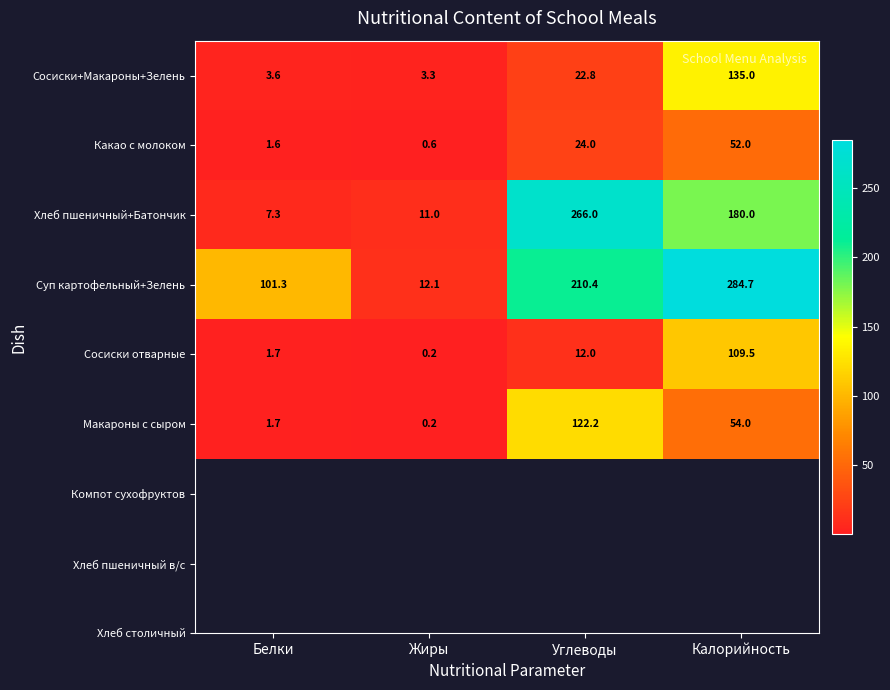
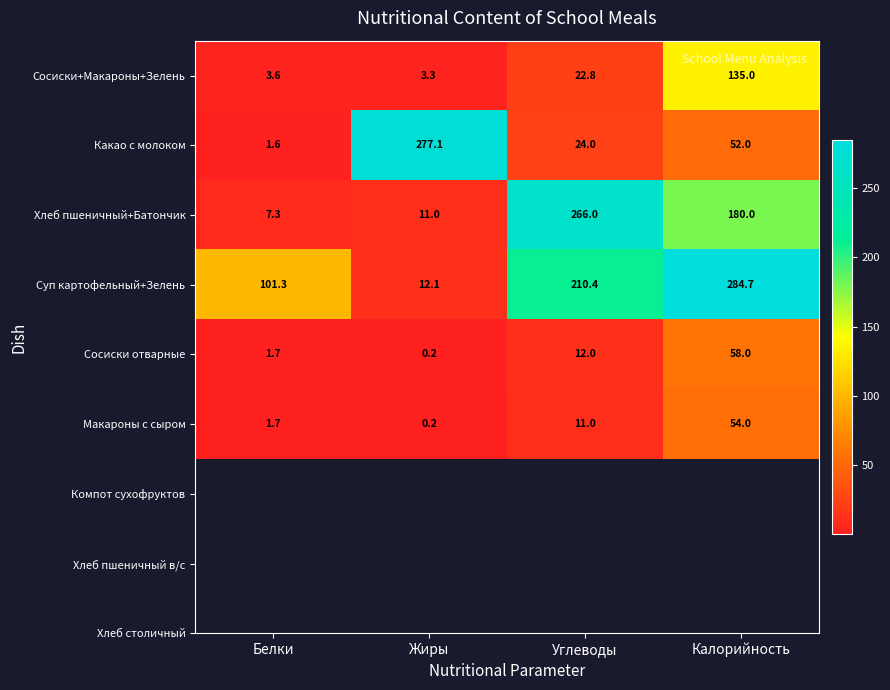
  {
    "Сосиски+Макароны+Зелень": {
      "Белки": 3.6,
      "Жиры": 3.3,
      "Углеводы": 22.8
    },
    "Какао с молоком": {
      "Белки": 1.6,
-     "Жиры": 0.6,
+     "Жиры": 277.1,
      "Углеводы": 24.0,
      "Калорийность": 52.0
    },
    "Хлеб пшеничный+Батончик": {
      "Белки": 7.3,
      "Жиры": 11.0,
      "Углеводы": 266.0,
      "Калорийность": 180.0
    },
    "Суп картофельный+Зелень": {
      "Белки": 101.3,
      "Жиры": 12.1,
      "Углеводы": 210.4,
      "Калорийность": 284.7
    },
    "Сосиски отварные": {
      "Белки": 1.7,
      "Жиры": 0.2,
      "Углеводы": 12.0,
-     "Калорийность": 109.5
+     "Калорийность": 58.0
    },
    "Макароны с сыром": {
      "Белки": 1.7,
      "Жиры": 0.2,
-     "Углеводы": 122.2,
+     "Углеводы": 11.0,
      "Калорийность": 54.0
    }
  }
